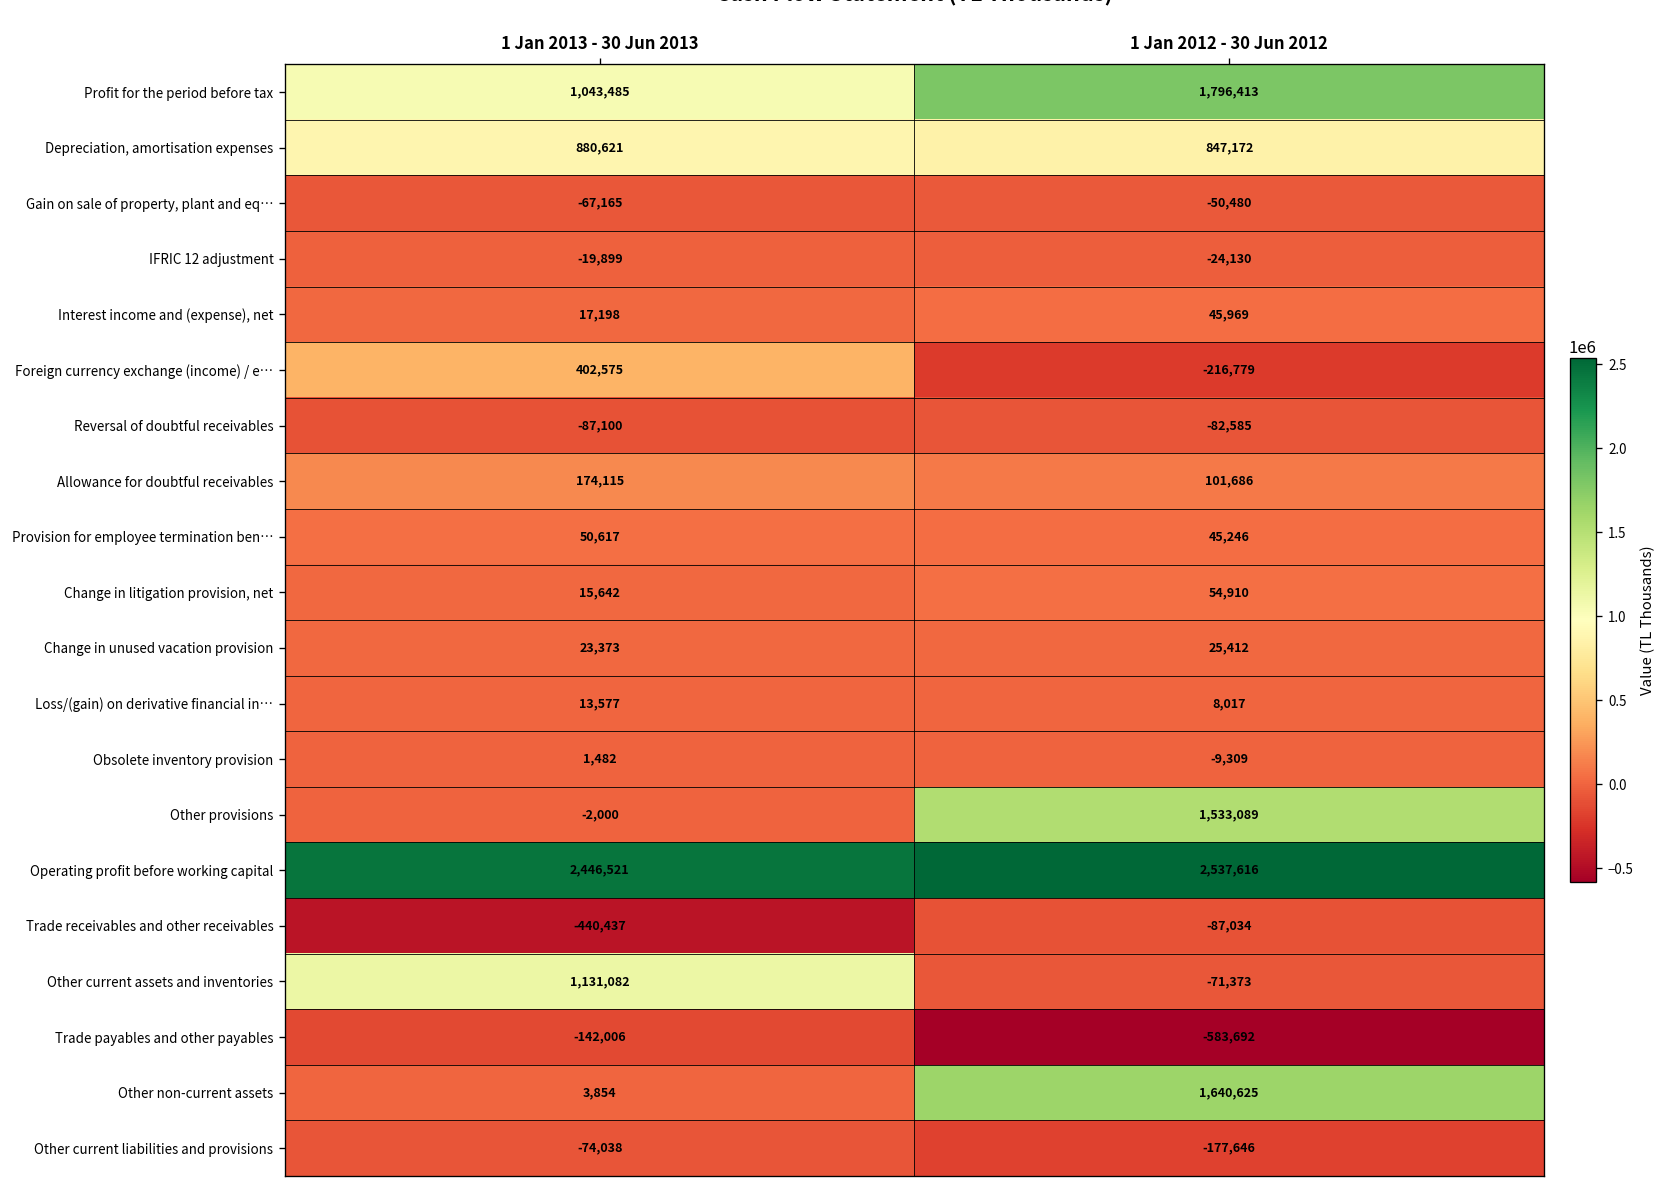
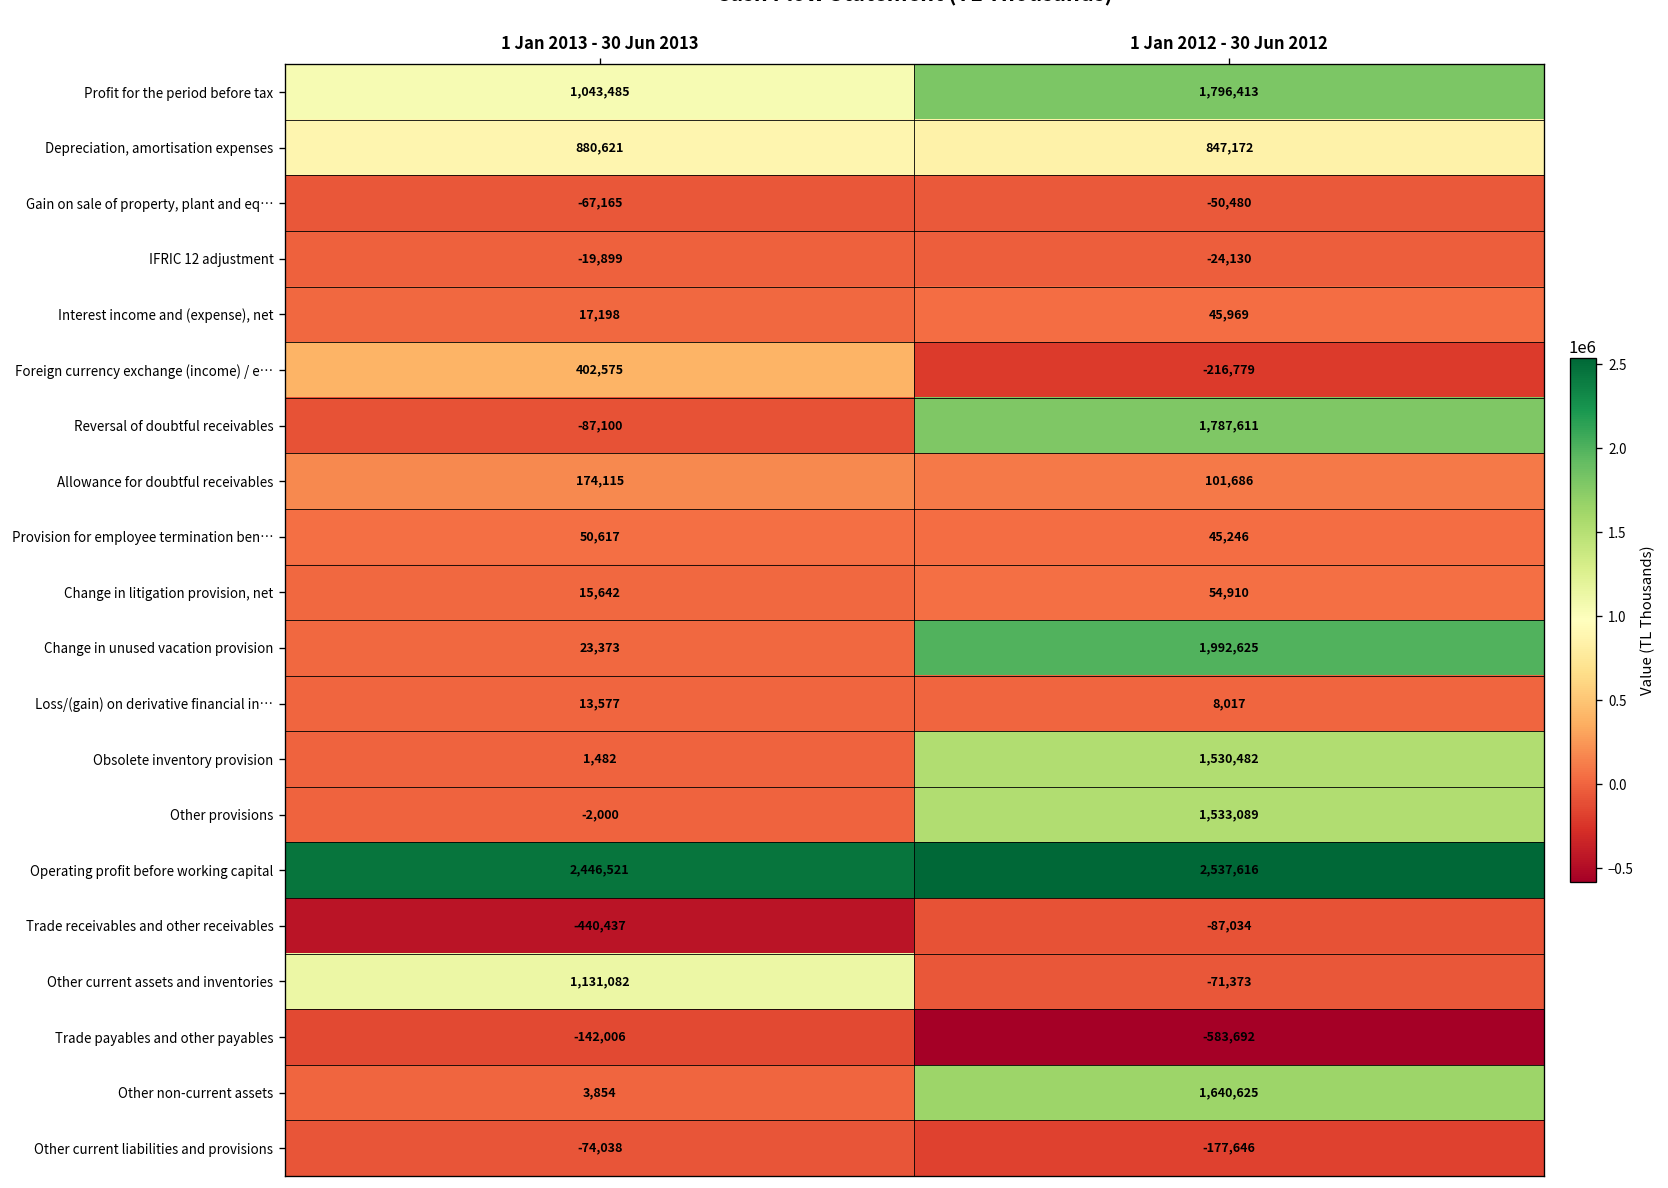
  {
    "Profit for the period before tax": {
      "1 Jan 2013 - 30 Jun 2013": "1,043,485",
      "1 Jan 2012 - 30 Jun 2012": "1,796,413"
    },
    "Depreciation, amortisation expenses": {
      "1 Jan 2013 - 30 Jun 2013": "880,621",
      "1 Jan 2012 - 30 Jun 2012": "847,172"
    },
    "Gain on sale of property, plant and eq…": {
      "1 Jan 2013 - 30 Jun 2013": "-67,165",
      "1 Jan 2012 - 30 Jun 2012": "-50,480"
    },
    "IFRIC 12 adjustment": {
      "1 Jan 2013 - 30 Jun 2013": "-19,899",
      "1 Jan 2012 - 30 Jun 2012": "-24,130"
    },
    "Interest income and (expense), net": {
      "1 Jan 2013 - 30 Jun 2013": "17,198",
      "1 Jan 2012 - 30 Jun 2012": "45,969"
    },
    "Foreign currency exchange (income) / e…": {
      "1 Jan 2013 - 30 Jun 2013": "402,575",
      "1 Jan 2012 - 30 Jun 2012": "-216,779"
    },
    "Reversal of doubtful receivables": {
      "1 Jan 2013 - 30 Jun 2013": "-87,100",
-     "1 Jan 2012 - 30 Jun 2012": "-82,585"
+     "1 Jan 2012 - 30 Jun 2012": "1,787,611"
    },
    "Allowance for doubtful receivables": {
      "1 Jan 2013 - 30 Jun 2013": "174,115",
      "1 Jan 2012 - 30 Jun 2012": "101,686"
    },
    "Provision for employee termination ben…": {
      "1 Jan 2013 - 30 Jun 2013": "50,617",
      "1 Jan 2012 - 30 Jun 2012": "45,246"
    },
    "Change in litigation provision, net": {
      "1 Jan 2013 - 30 Jun 2013": "15,642",
      "1 Jan 2012 - 30 Jun 2012": "54,910"
    },
    "Change in unused vacation provision": {
      "1 Jan 2013 - 30 Jun 2013": "23,373",
-     "1 Jan 2012 - 30 Jun 2012": "25,412"
+     "1 Jan 2012 - 30 Jun 2012": "1,992,625"
    },
    "Loss/(gain) on derivative financial in…": {
      "1 Jan 2013 - 30 Jun 2013": "13,577",
      "1 Jan 2012 - 30 Jun 2012": "8,017"
    },
    "Obsolete inventory provision": {
      "1 Jan 2013 - 30 Jun 2013": "1,482",
-     "1 Jan 2012 - 30 Jun 2012": "-9,309"
+     "1 Jan 2012 - 30 Jun 2012": "1,530,482"
    },
    "Other provisions": {
      "1 Jan 2013 - 30 Jun 2013": "-2,000",
      "1 Jan 2012 - 30 Jun 2012": "1,533,089"
    },
    "Operating profit before working capital": {
      "1 Jan 2013 - 30 Jun 2013": "2,446,521",
      "1 Jan 2012 - 30 Jun 2012": "2,537,616"
    },
    "Trade receivables and other receivables": {
      "1 Jan 2013 - 30 Jun 2013": "-440,437",
      "1 Jan 2012 - 30 Jun 2012": "-87,034"
    },
    "Other current assets and inventories": {
      "1 Jan 2013 - 30 Jun 2013": "1,131,082",
      "1 Jan 2012 - 30 Jun 2012": "-71,373"
    },
    "Trade payables and other payables": {
      "1 Jan 2013 - 30 Jun 2013": "-142,006",
      "1 Jan 2012 - 30 Jun 2012": "-583,692"
    },
    "Other non-current assets": {
      "1 Jan 2013 - 30 Jun 2013": "3,854",
      "1 Jan 2012 - 30 Jun 2012": "1,640,625"
    },
    "Other current liabilities and provisions": {
      "1 Jan 2013 - 30 Jun 2013": "-74,038",
      "1 Jan 2012 - 30 Jun 2012": "-177,646"
    }
  }
